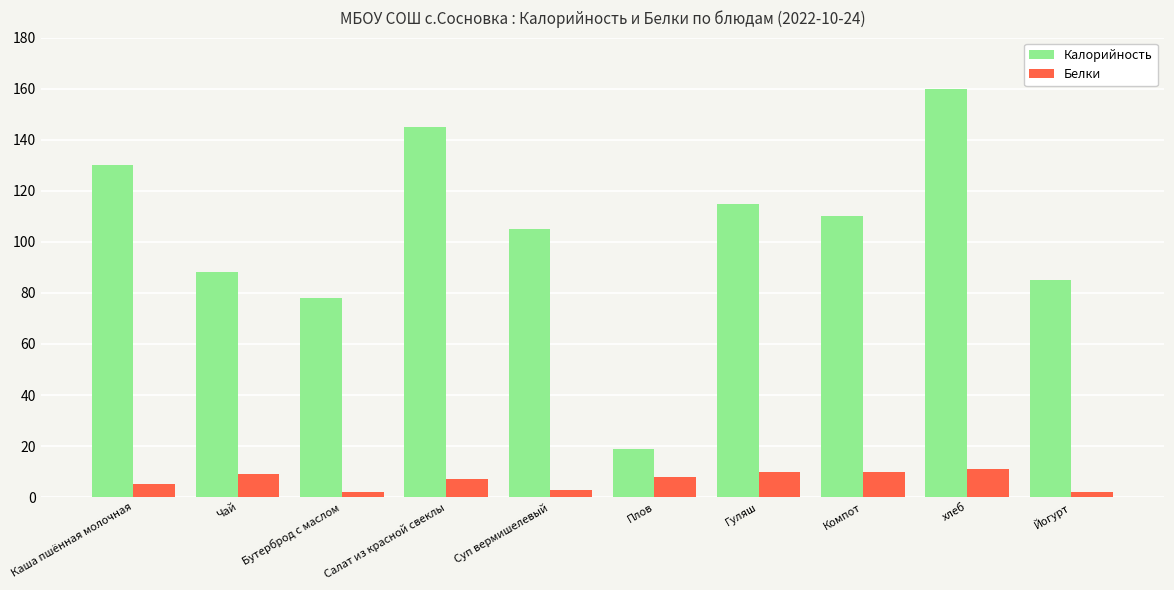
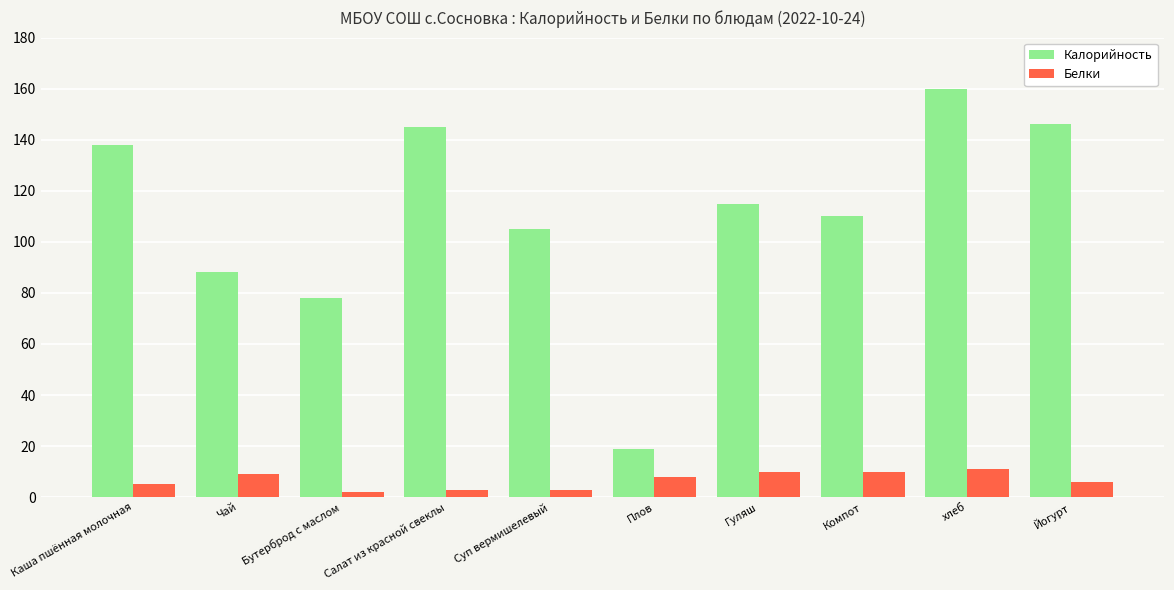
  {
    "Калорийность": {
-     "Каша пшённая молочная": 130,
+     "Каша пшённая молочная": 138,
      "Чай": 88,
      "Бутерброд с маслом": 78,
      "Салат из красной свеклы": 145,
      "Суп вермишелевый": 105,
      "Плов": 19,
      "Гуляш": 115,
      "Компот": 110,
      "хлеб": 160,
-     "Йогурт": 85
+     "Йогурт": 146
    },
    "Белки": {
      "Каша пшённая молочная": 5,
      "Чай": 9,
      "Бутерброд с маслом": 2,
-     "Салат из красной свеклы": 7,
+     "Салат из красной свеклы": 3,
      "Суп вермишелевый": 3,
      "Плов": 8,
      "Гуляш": 10,
      "Компот": 10,
      "хлеб": 11,
-     "Йогурт": 2
+     "Йогурт": 6
    }
  }
